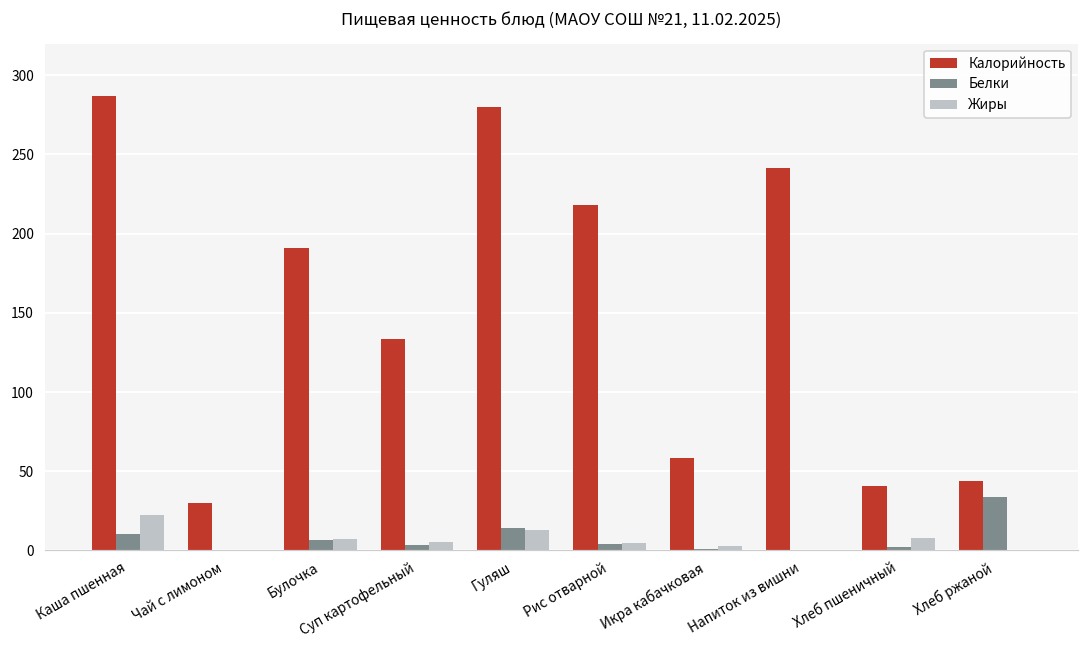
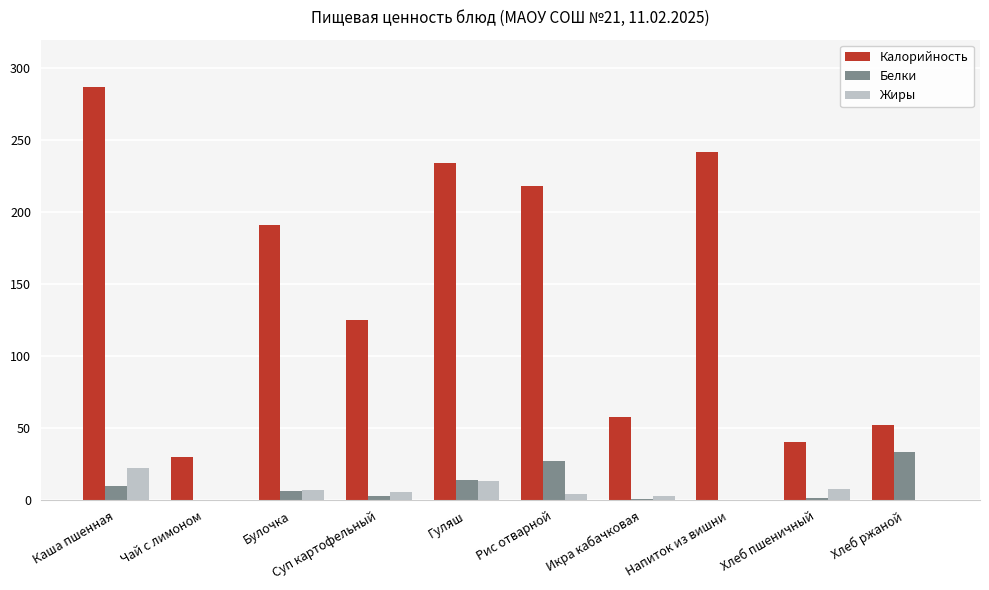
  {
    "Калорийность": {
      "Каша пшенная": 287,
      "Чай с лимоном": 30,
      "Булочка": 191,
-     "Суп картофельный": 133,
-     "Гуляш": 280,
+     "Суп картофельный": 126,
+     "Гуляш": 234,
      "Рис отварной": 218,
      "Икра кабачковая": 58,
      "Напиток из вишни": 242,
      "Хлеб пшеничный": 41,
-     "Хлеб ржаной": 44
+     "Хлеб ржаной": 52
    },
    "Белки": {
      "Каша пшенная": 10,
      "Булочка": 7,
      "Суп картофельный": 3,
      "Гуляш": 14,
-     "Рис отварной": 4,
+     "Рис отварной": 28,
      "Хлеб пшеничный": 2,
      "Хлеб ржаной": 34
    },
    "Жиры": {
      "Каша пшенная": 22,
      "Чай с лимоном": 0,
      "Булочка": 7,
      "Суп картофельный": 6,
      "Гуляш": 13,
      "Рис отварной": 5,
      "Икра кабачковая": 3,
      "Хлеб пшеничный": 8
    }
  }
